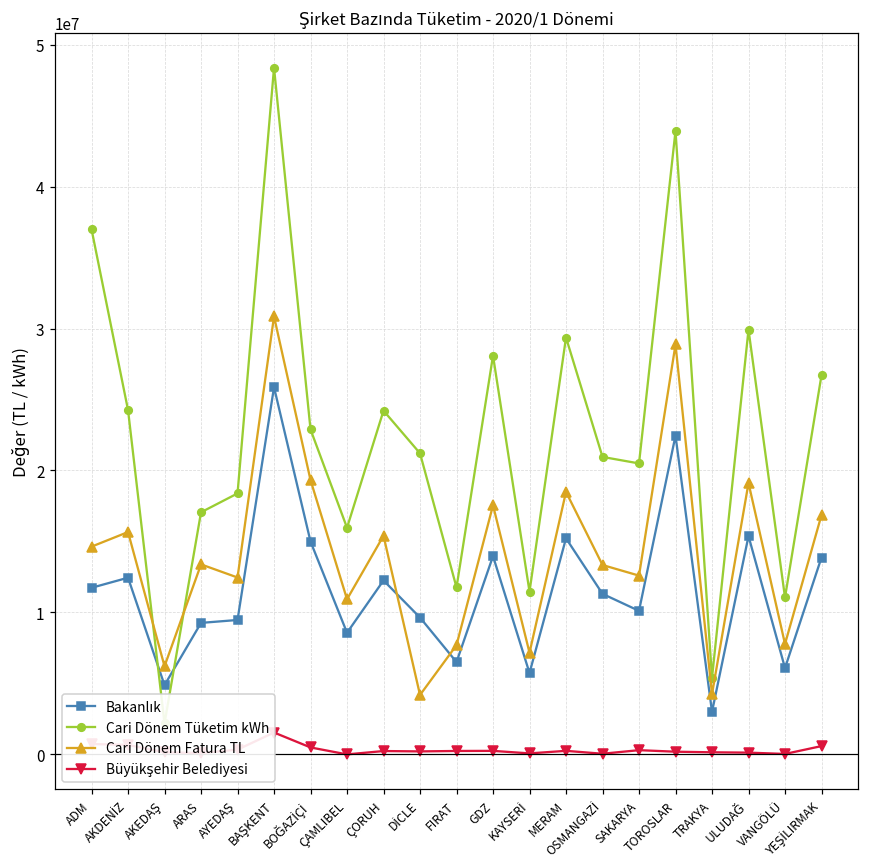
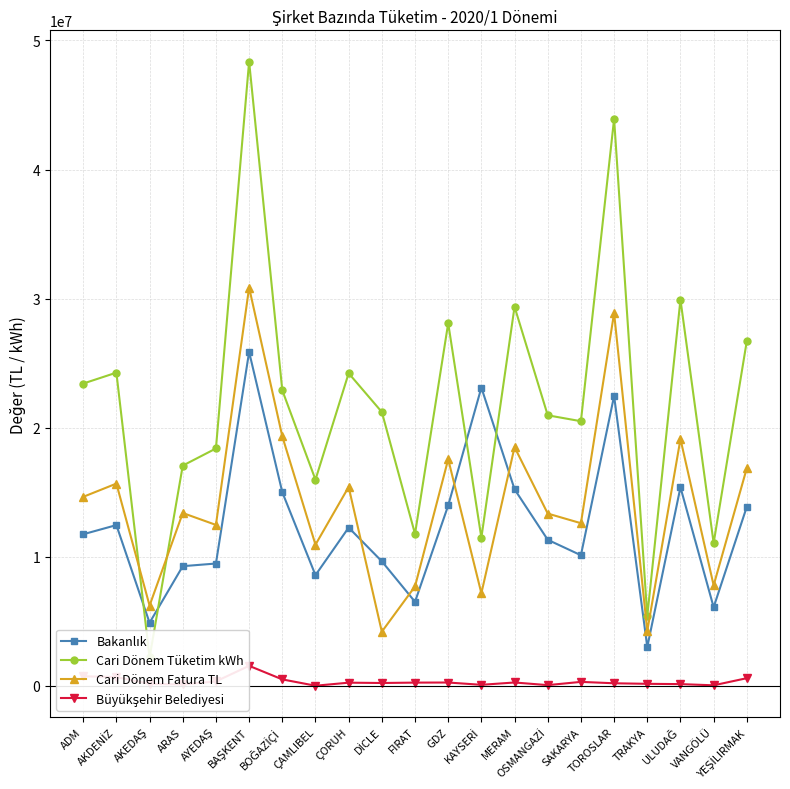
  {
    "Bakanlık": {
      "ADM": 11700000,
      "AKDENİZ": 12400000,
      "AKEDAŞ": 4900000,
      "ARAS": 9300000,
      "AYEDAŞ": 9500000,
      "BAŞKENT": 25900000,
      "BOĞAZİÇİ": 15000000,
      "ÇAMLIBEL": 8600000,
      "ÇORUH": 12300000,
      "DİCLE": 9600000,
      "FIRAT": 6500000,
      "GDZ": 14000000,
-     "KAYSERİ": 5700000,
+     "KAYSERİ": 23100000,
      "MERAM": 15200000,
      "OSMANGAZİ": 11300000,
      "SAKARYA": 10100000,
      "TOROSLAR": 22500000,
      "TRAKYA": 3000000,
      "ULUDAĞ": 15400000,
      "VANGÖLÜ": 6100000,
      "YEŞİLIRMAK": 13900000
    },
    "Cari Dönem Tüketim kWh": {
-     "ADM": 37000000,
+     "ADM": 23400000,
      "AKDENİZ": 24300000,
      "ARAS": 17100000,
      "AYEDAŞ": 18400000,
      "BAŞKENT": 48400000,
      "BOĞAZİÇİ": 22900000,
      "ÇAMLIBEL": 16000000,
      "ÇORUH": 24200000,
      "DİCLE": 21200000,
      "FIRAT": 11800000,
      "GDZ": 28100000,
      "KAYSERİ": 11500000,
      "MERAM": 29400000,
      "OSMANGAZİ": 21000000,
      "SAKARYA": 20500000,
      "TOROSLAR": 43900000,
      "TRAKYA": 5400000,
      "ULUDAĞ": 29900000,
      "VANGÖLÜ": 11100000,
      "YEŞİLIRMAK": 26700000
    },
    "Cari Dönem Fatura TL": {
      "ADM": 14600000,
      "AKDENİZ": 15700000,
      "AKEDAŞ": 6200000,
      "ARAS": 13400000,
      "AYEDAŞ": 12500000,
      "BAŞKENT": 30900000,
      "BOĞAZİÇİ": 19300000,
      "ÇAMLIBEL": 10900000,
      "ÇORUH": 15400000,
      "DİCLE": 4200000,
      "FIRAT": 7700000,
      "GDZ": 17500000,
      "KAYSERİ": 7200000,
      "MERAM": 18500000,
      "OSMANGAZİ": 13300000,
      "SAKARYA": 12600000,
      "TOROSLAR": 28900000,
      "TRAKYA": 4200000,
      "ULUDAĞ": 19100000,
      "VANGÖLÜ": 7800000,
      "YEŞİLIRMAK": 16900000
    },
    "Büyükşehir Belediyesi": {
      "BAŞKENT": 1500000,
      "BOĞAZİÇİ": 500000,
      "ÇAMLIBEL": 0,
      "ÇORUH": 200000,
      "DİCLE": 200000,
      "FIRAT": 200000,
      "GDZ": 200000,
      "KAYSERİ": 100000,
      "MERAM": 200000,
      "OSMANGAZİ": 0,
      "SAKARYA": 300000,
      "TOROSLAR": 200000,
      "TRAKYA": 100000,
      "ULUDAĞ": 100000,
      "VANGÖLÜ": 0,
      "YEŞİLIRMAK": 600000
    }
  }
